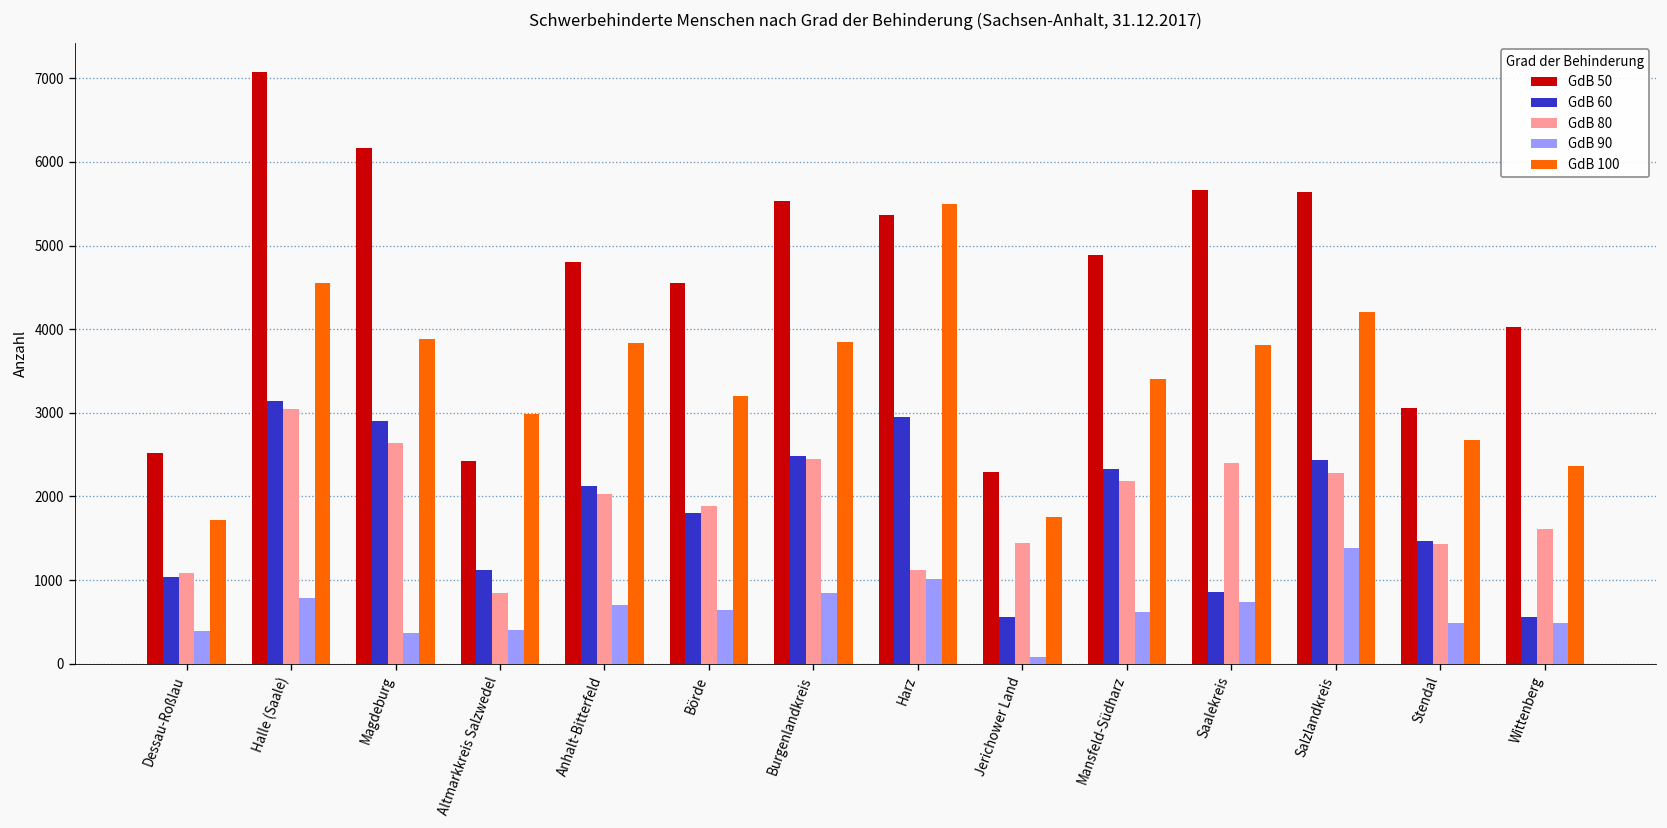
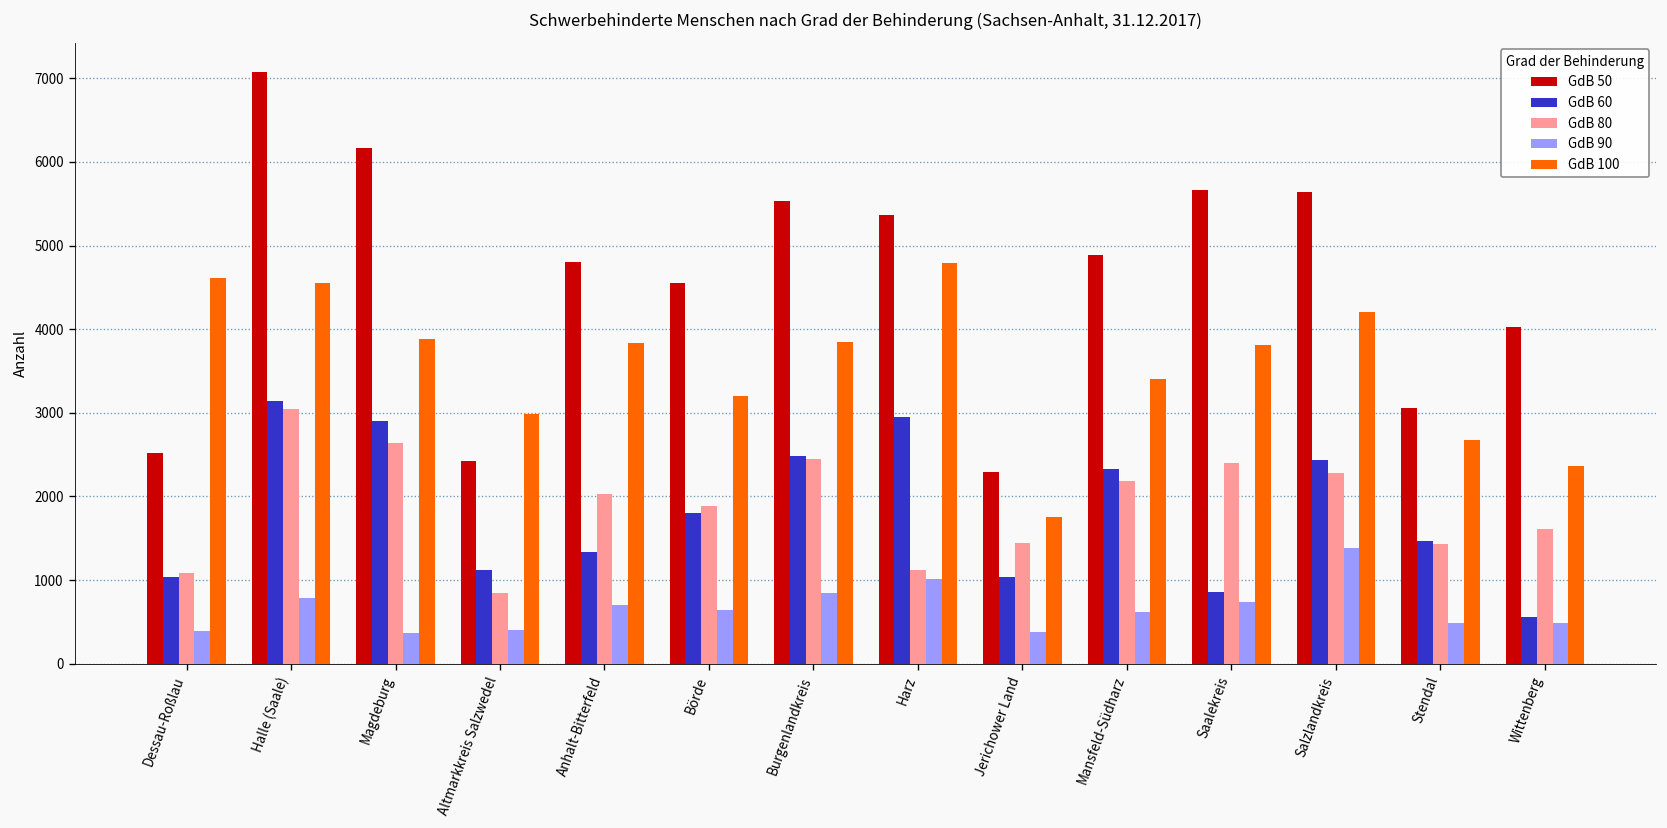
  {
    "GdB 50": {
      "Dessau-Roßlau": 2500,
      "Halle (Saale)": 7100,
      "Magdeburg": 6200,
      "Altmarkkreis Salzwedel": 2400,
      "Anhalt-Bitterfeld": 4800,
      "Börde": 4500,
      "Burgenlandkreis": 5500,
      "Harz": 5400,
      "Jerichower Land": 2300,
      "Mansfeld-Südharz": 4900,
      "Saalekreis": 5700,
      "Salzlandkreis": 5600,
      "Stendal": 3100,
      "Wittenberg": 4000
    },
    "GdB 60": {
      "Dessau-Roßlau": 1000,
      "Halle (Saale)": 3100,
      "Magdeburg": 2900,
      "Altmarkkreis Salzwedel": 1100,
-     "Anhalt-Bitterfeld": 2100,
+     "Anhalt-Bitterfeld": 1300,
      "Börde": 1800,
      "Burgenlandkreis": 2500,
      "Harz": 3000,
-     "Jerichower Land": 600,
+     "Jerichower Land": 1000,
      "Mansfeld-Südharz": 2300,
      "Saalekreis": 900,
      "Salzlandkreis": 2400,
      "Stendal": 1500,
      "Wittenberg": 600
    },
    "GdB 80": {
      "Dessau-Roßlau": 1100,
      "Halle (Saale)": 3100,
      "Magdeburg": 2600,
      "Altmarkkreis Salzwedel": 800,
      "Anhalt-Bitterfeld": 2000,
      "Börde": 1900,
      "Burgenlandkreis": 2500,
      "Harz": 1100,
      "Jerichower Land": 1400,
      "Mansfeld-Südharz": 2200,
      "Saalekreis": 2400,
      "Salzlandkreis": 2300,
      "Stendal": 1400,
      "Wittenberg": 1600
    },
    "GdB 90": {
      "Dessau-Roßlau": 400,
      "Halle (Saale)": 800,
      "Magdeburg": 400,
      "Altmarkkreis Salzwedel": 400,
      "Anhalt-Bitterfeld": 700,
      "Börde": 600,
      "Burgenlandkreis": 800,
      "Harz": 1000,
-     "Jerichower Land": 100,
+     "Jerichower Land": 400,
      "Mansfeld-Südharz": 600,
      "Saalekreis": 700,
      "Salzlandkreis": 1400,
      "Stendal": 500,
      "Wittenberg": 500
    },
    "GdB 100": {
-     "Dessau-Roßlau": 1700,
+     "Dessau-Roßlau": 4600,
      "Halle (Saale)": 4500,
      "Magdeburg": 3900,
      "Altmarkkreis Salzwedel": 3000,
      "Anhalt-Bitterfeld": 3800,
      "Börde": 3200,
      "Burgenlandkreis": 3800,
-     "Harz": 5500,
+     "Harz": 4800,
      "Jerichower Land": 1800,
      "Mansfeld-Südharz": 3400,
      "Saalekreis": 3800,
      "Salzlandkreis": 4200,
      "Stendal": 2700,
      "Wittenberg": 2400
    }
  }
